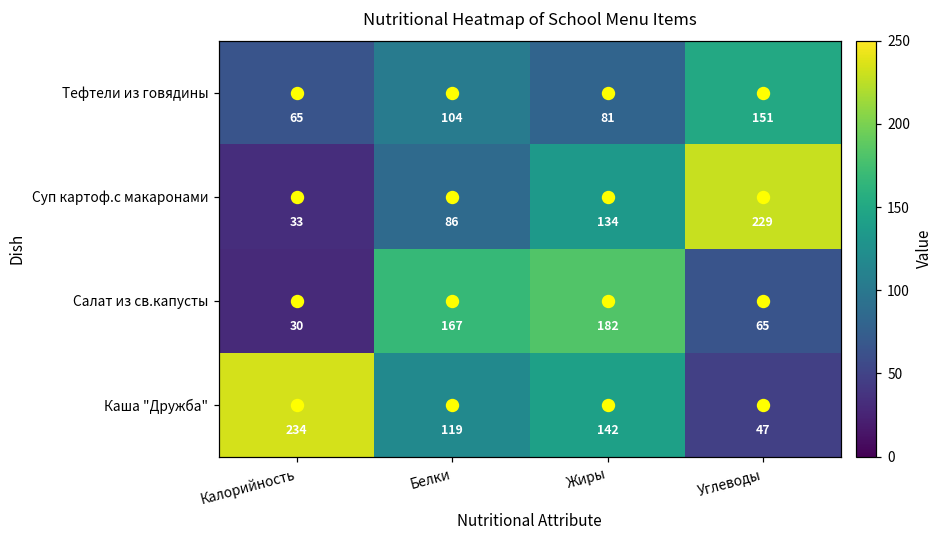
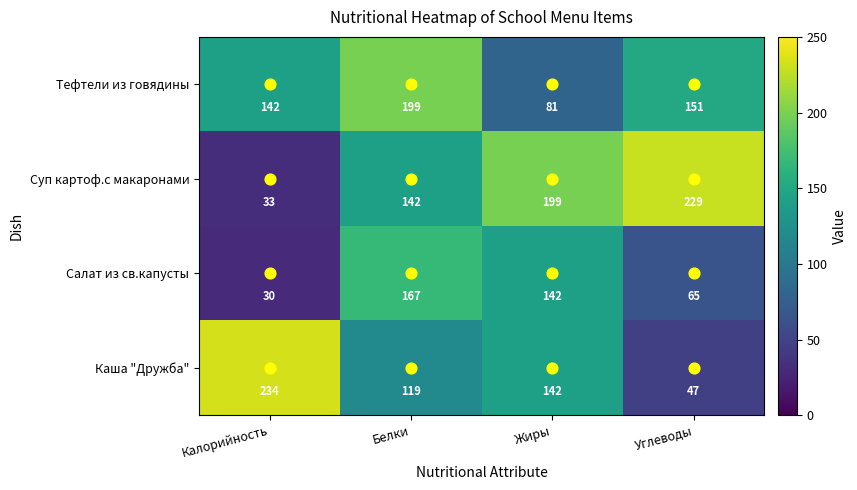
  {
    "Тефтели из говядины": {
-     "Калорийность": 65,
-     "Белки": 104,
+     "Калорийность": 142,
+     "Белки": 199,
      "Жиры": 81,
      "Углеводы": 151
    },
    "Суп картоф.с макаронами": {
      "Калорийность": 33,
-     "Белки": 86,
-     "Жиры": 134,
+     "Белки": 142,
+     "Жиры": 199,
      "Углеводы": 229
    },
    "Салат из св.капусты": {
      "Калорийность": 30,
      "Белки": 167,
-     "Жиры": 182,
+     "Жиры": 142,
      "Углеводы": 65
    },
    "Каша \"Дружба\"": {
      "Калорийность": 234,
      "Белки": 119,
      "Жиры": 142,
      "Углеводы": 47
    }
  }
